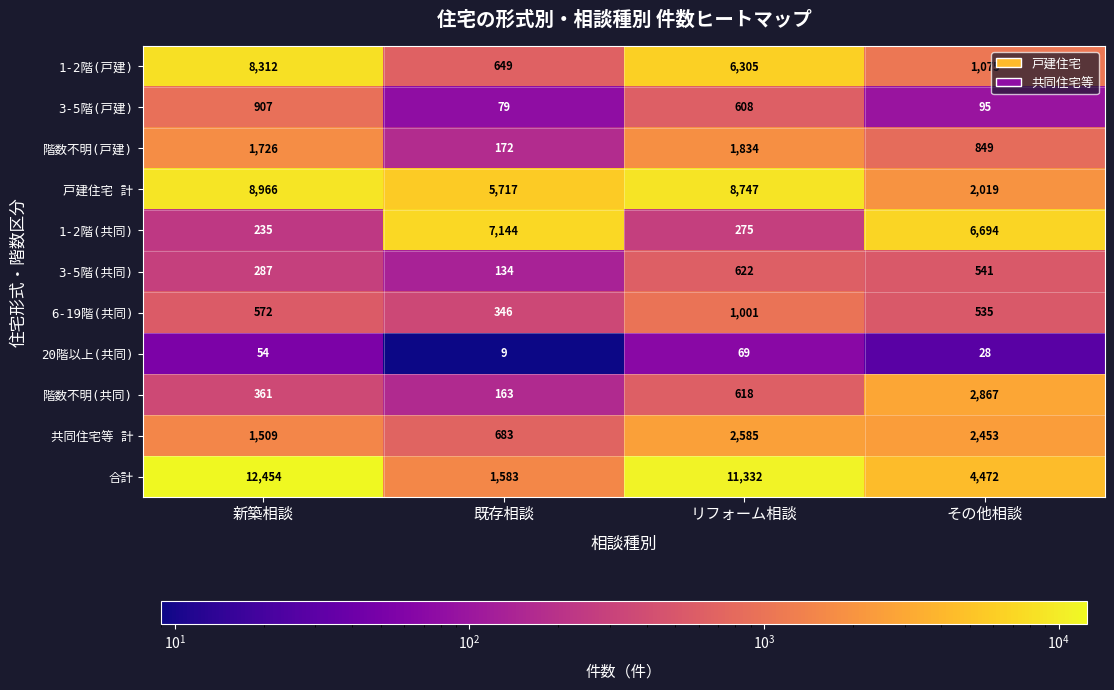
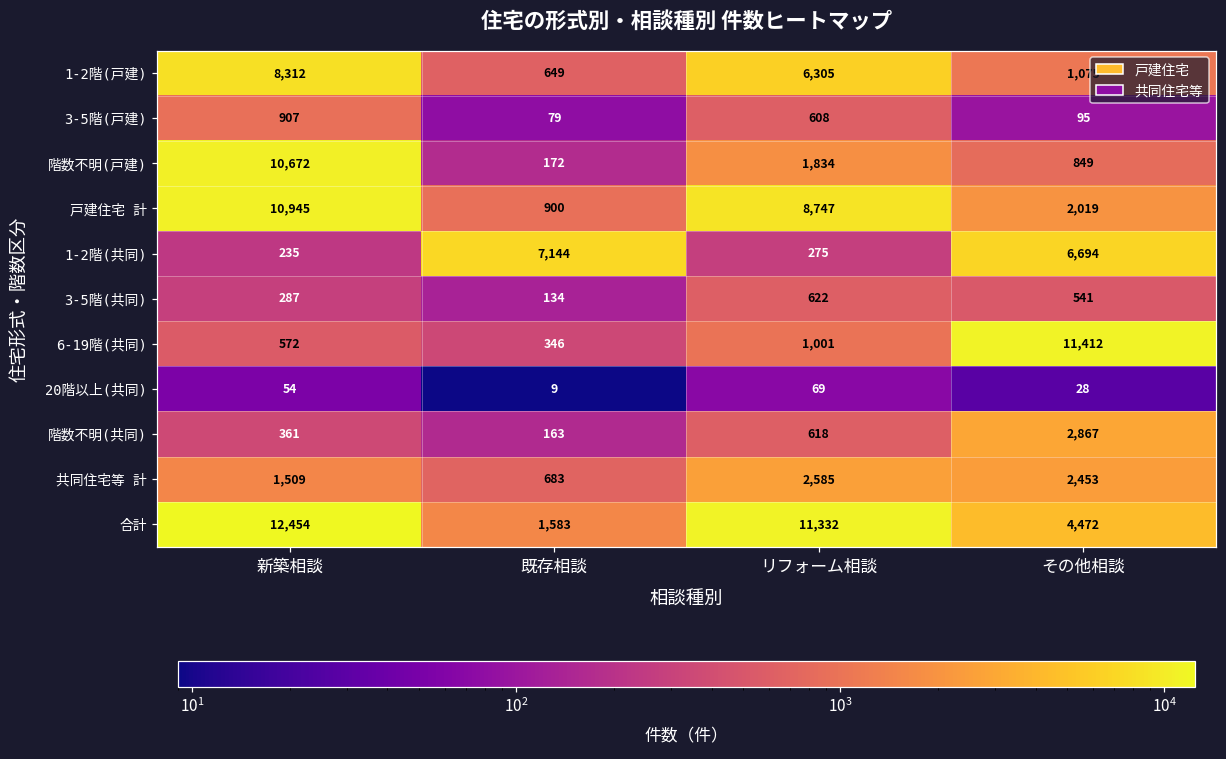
  {
    "1-2階(戸建)": {
      "新築相談": "8,312",
      "既存相談": "649",
      "リフォーム相談": "6,305"
    },
    "3-5階(戸建)": {
      "新築相談": "907",
      "既存相談": "79",
      "リフォーム相談": "608",
      "その他相談": "95"
    },
    "階数不明(戸建)": {
-     "新築相談": "1,726",
+     "新築相談": "10,672",
      "既存相談": "172",
      "リフォーム相談": "1,834",
      "その他相談": "849"
    },
    "戸建住宅 計": {
-     "新築相談": "8,966",
-     "既存相談": "5,717",
+     "新築相談": "10,945",
+     "既存相談": "900",
      "リフォーム相談": "8,747",
      "その他相談": "2,019"
    },
    "1-2階(共同)": {
      "新築相談": "235",
      "既存相談": "7,144",
      "リフォーム相談": "275",
      "その他相談": "6,694"
    },
    "3-5階(共同)": {
      "新築相談": "287",
      "既存相談": "134",
      "リフォーム相談": "622",
      "その他相談": "541"
    },
    "6-19階(共同)": {
      "新築相談": "572",
      "既存相談": "346",
      "リフォーム相談": "1,001",
-     "その他相談": "535"
+     "その他相談": "11,412"
    },
    "20階以上(共同)": {
      "新築相談": "54",
      "既存相談": "9",
      "リフォーム相談": "69",
      "その他相談": "28"
    },
    "階数不明(共同)": {
      "新築相談": "361",
      "既存相談": "163",
      "リフォーム相談": "618",
      "その他相談": "2,867"
    },
    "共同住宅等 計": {
      "新築相談": "1,509",
      "既存相談": "683",
      "リフォーム相談": "2,585",
      "その他相談": "2,453"
    },
    "合計": {
      "新築相談": "12,454",
      "既存相談": "1,583",
      "リフォーム相談": "11,332",
      "その他相談": "4,472"
    }
  }
